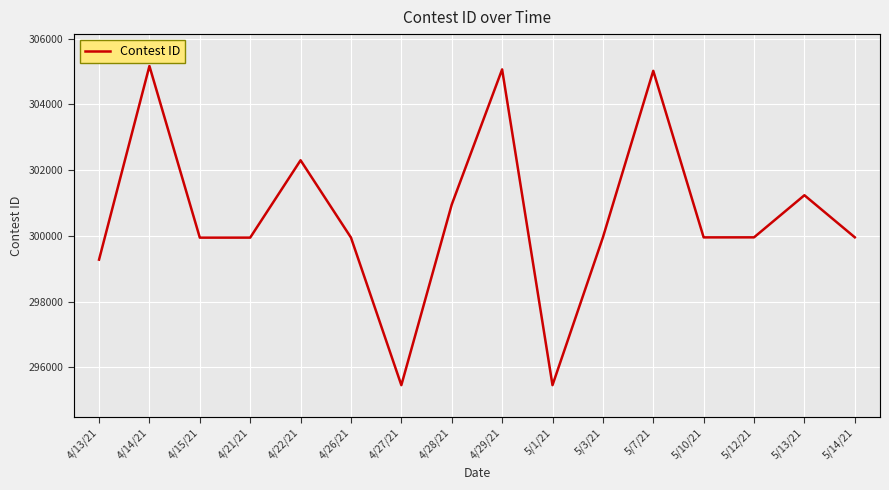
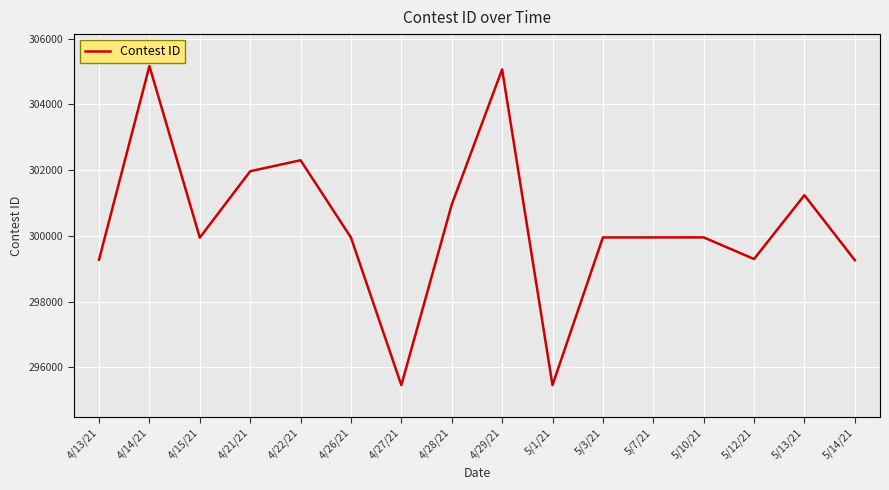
  {
    "4/13/21": 299300,
    "4/14/21": 305200,
    "4/15/21": 299900,
-   "4/21/21": 299900,
+   "4/21/21": 302000,
    "4/22/21": 302300,
    "4/26/21": 300000,
    "4/27/21": 295500,
    "4/28/21": 301000,
    "4/29/21": 305100,
    "5/1/21": 295500,
    "5/3/21": 300000,
-   "5/7/21": 305000,
+   "5/7/21": 300000,
    "5/10/21": 300000,
-   "5/12/21": 300000,
+   "5/12/21": 299300,
    "5/13/21": 301200,
-   "5/14/21": 300000
+   "5/14/21": 299300
  }
